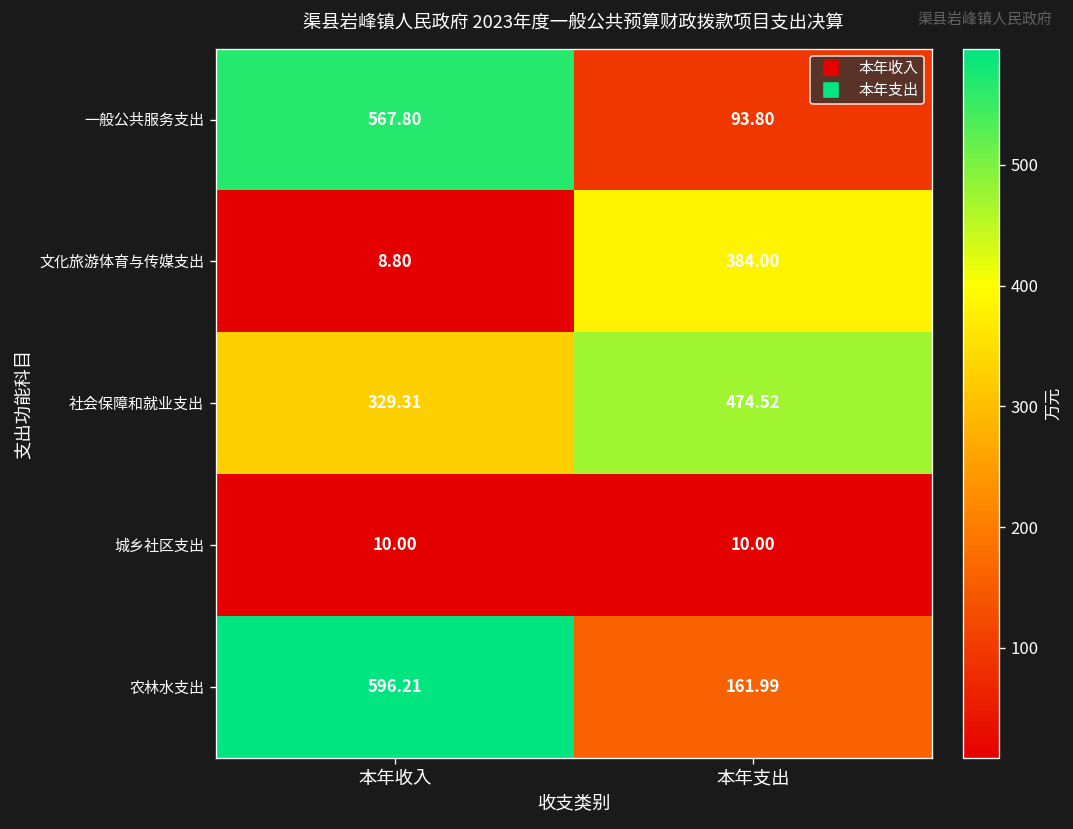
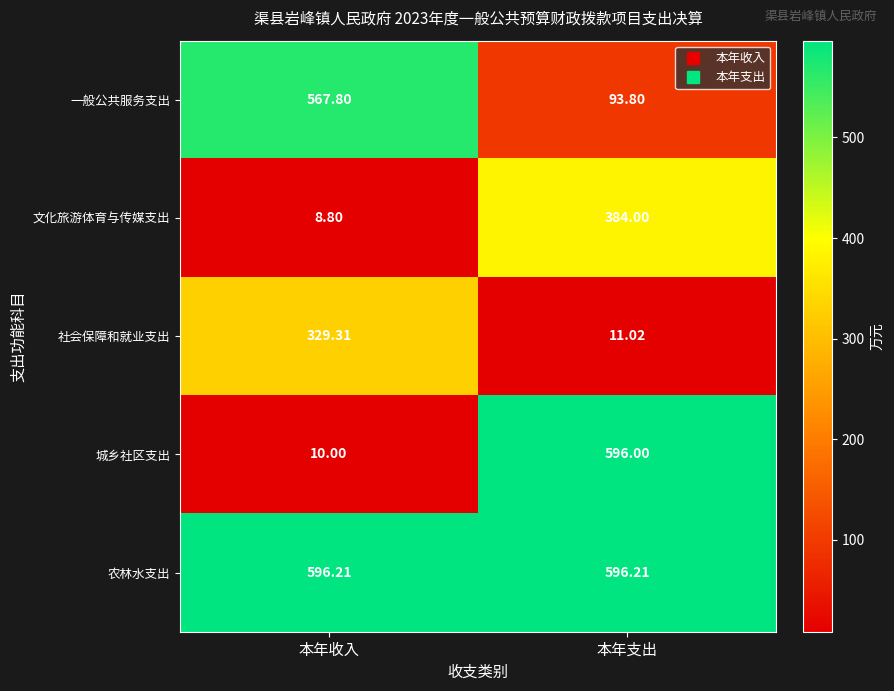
  {
    "一般公共服务支出": {
      "本年收入": 567.80,
      "本年支出": 93.80
    },
    "文化旅游体育与传媒支出": {
      "本年收入": 8.80,
      "本年支出": 384.00
    },
    "社会保障和就业支出": {
      "本年收入": 329.31,
-     "本年支出": 474.52
+     "本年支出": 11.02
    },
    "城乡社区支出": {
      "本年收入": 10.00,
-     "本年支出": 10.00
+     "本年支出": 596.00
    },
    "农林水支出": {
      "本年收入": 596.21,
-     "本年支出": 161.99
+     "本年支出": 596.21
    }
  }
